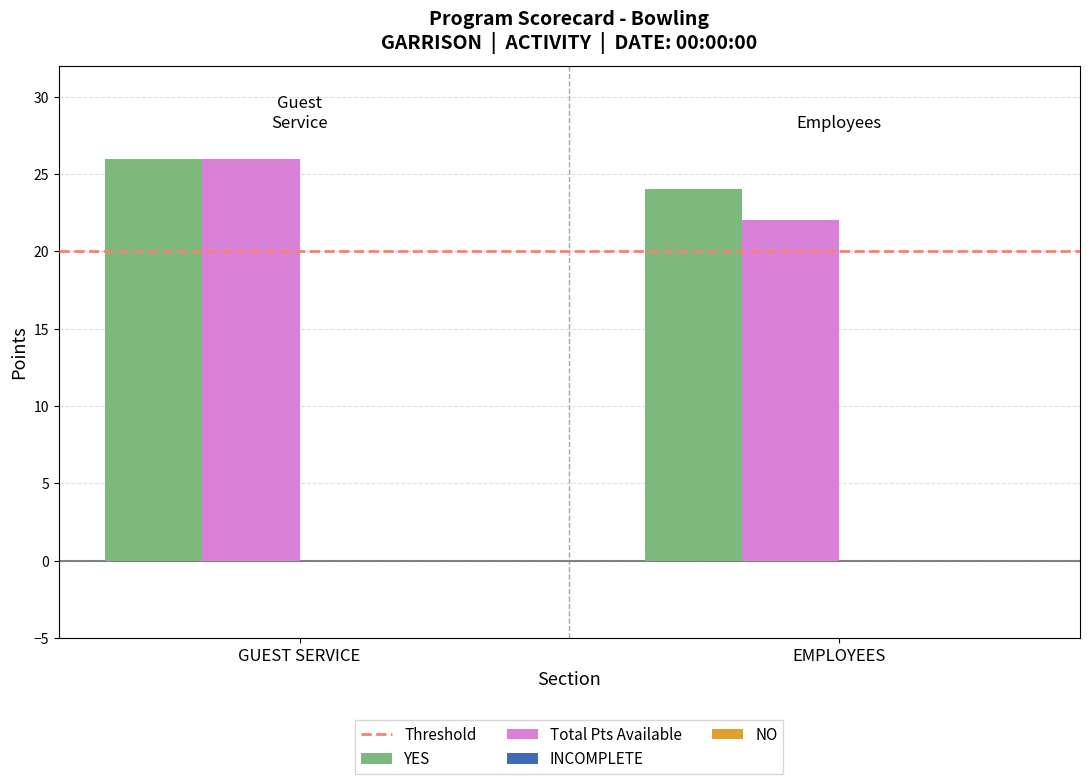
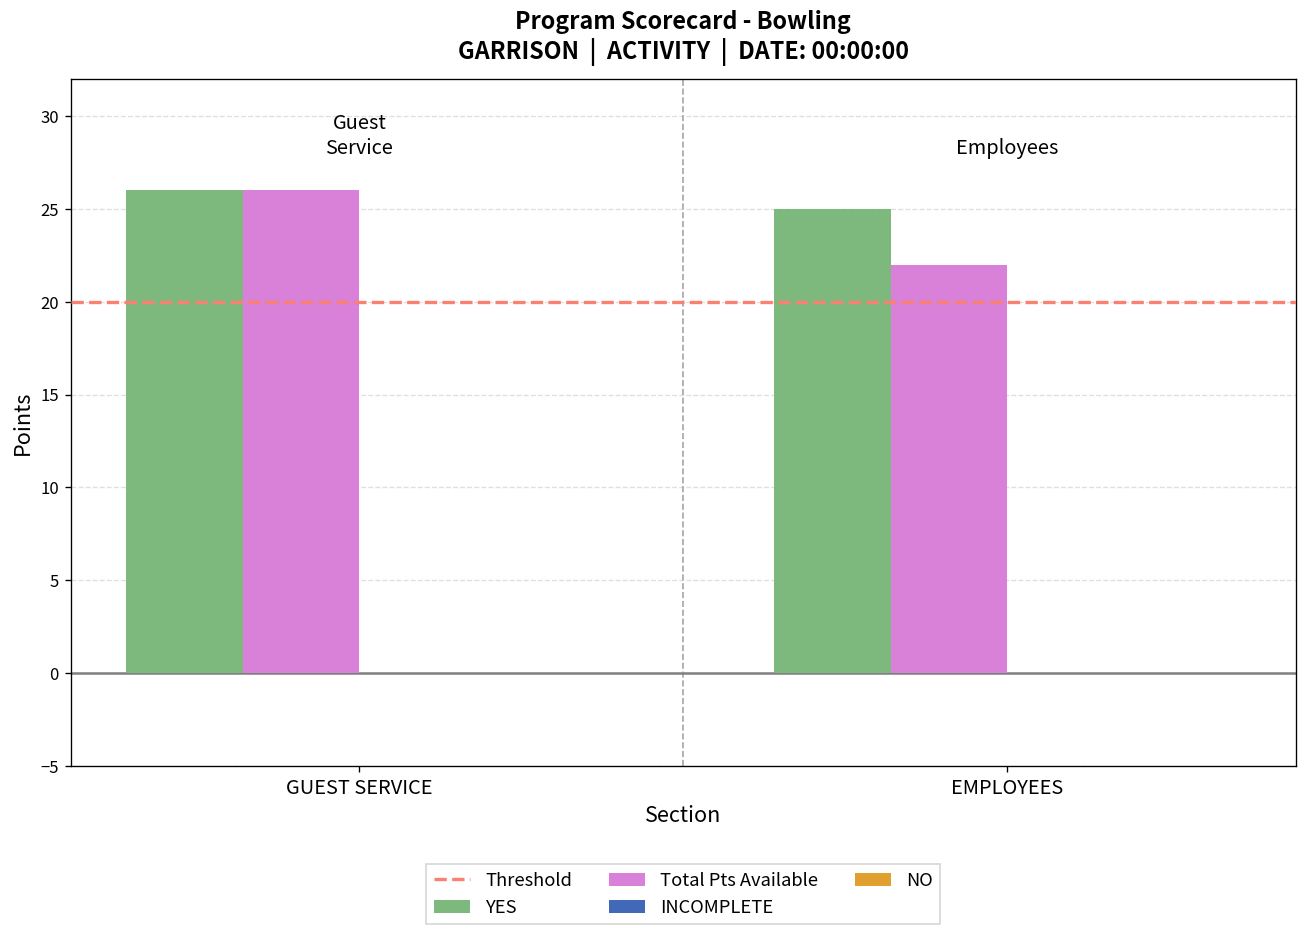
  {
    "YES": {
      "GUEST SERVICE": 26,
-     "EMPLOYEES": 24
+     "EMPLOYEES": 25
    },
    "Total Pts Available": {
      "GUEST SERVICE": 26,
      "EMPLOYEES": 22
    },
    "INCOMPLETE": {
      "GUEST SERVICE": 0,
      "EMPLOYEES": 0
    },
    "NO": {
      "GUEST SERVICE": 0,
      "EMPLOYEES": 0
    }
  }
